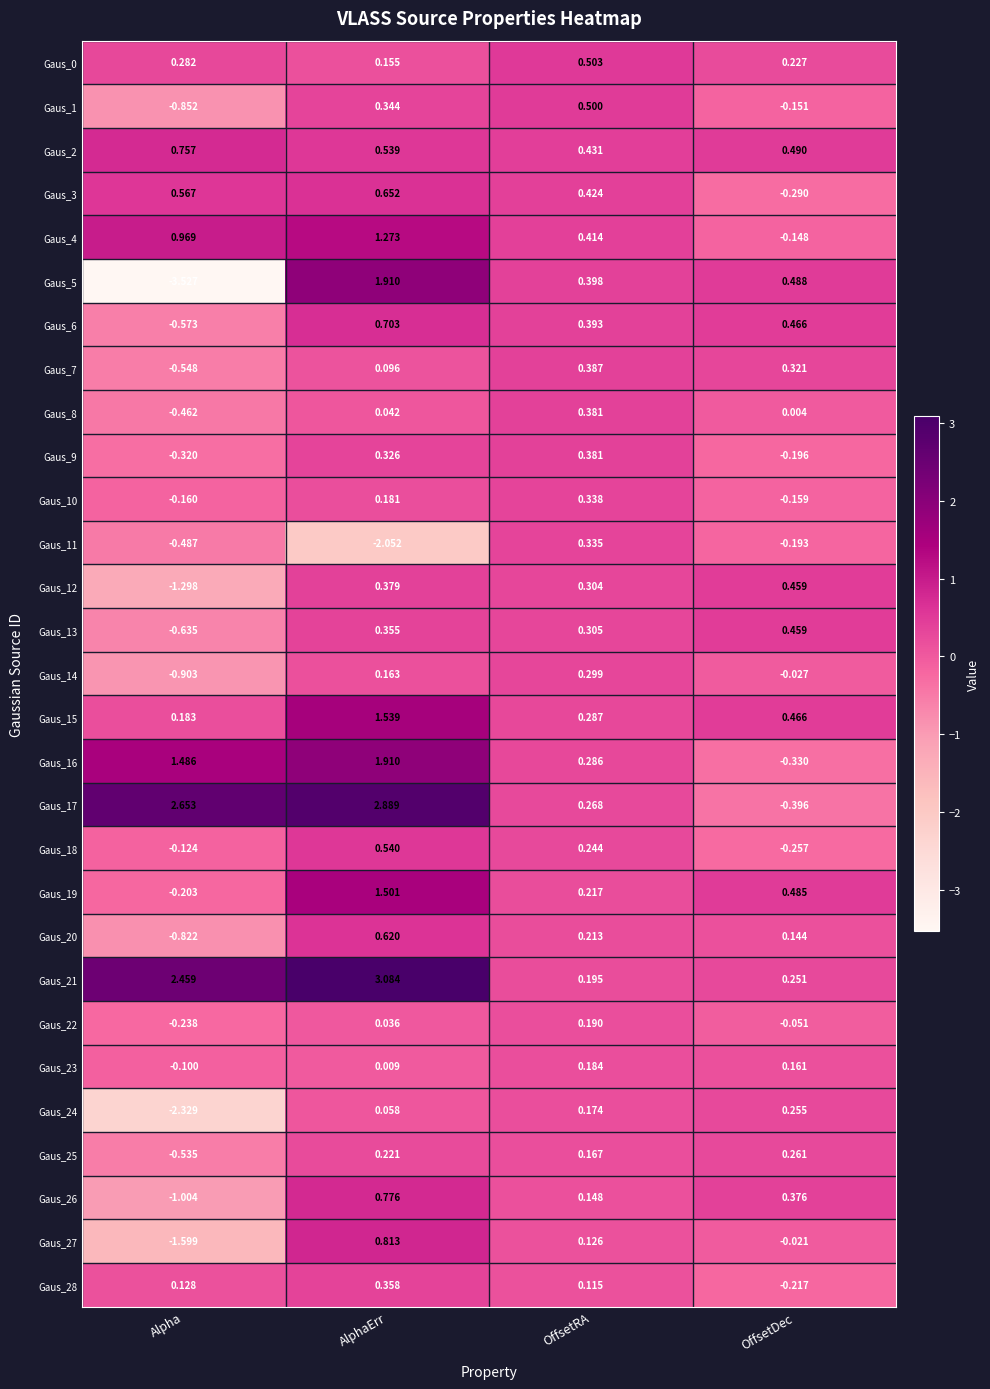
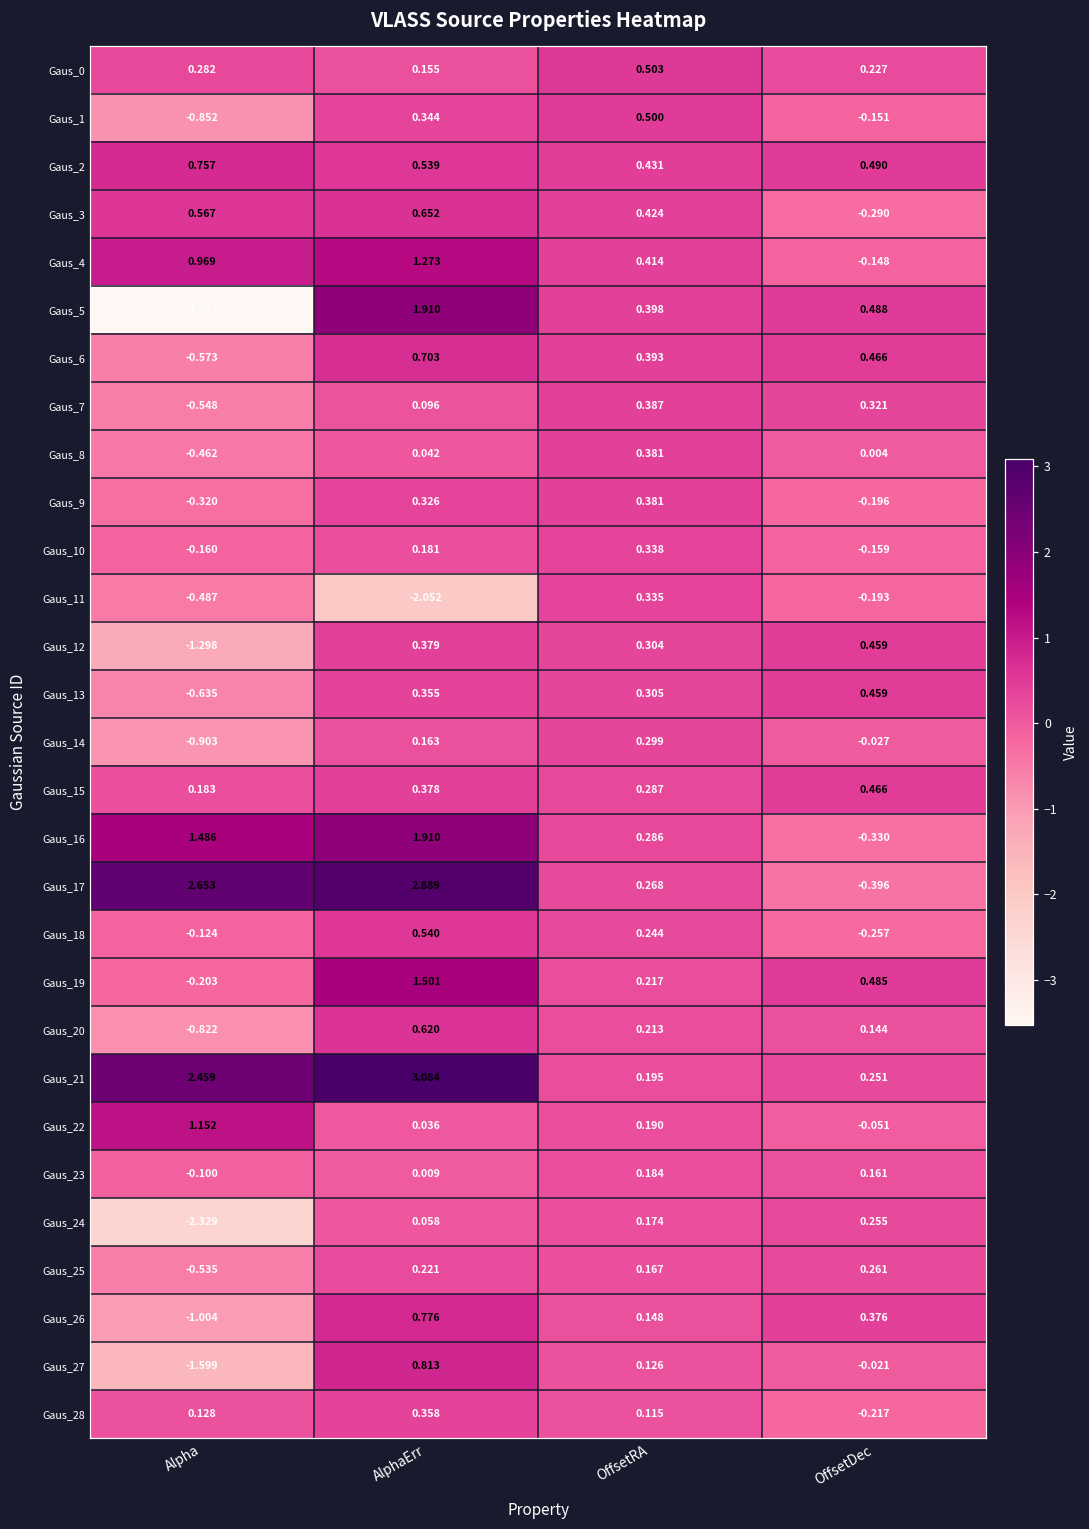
  {
    "Gaus_0": {
      "Alpha": 0.282,
      "AlphaErr": 0.155,
      "OffsetRA": 0.503,
      "OffsetDec": 0.227
    },
    "Gaus_1": {
      "Alpha": -0.852,
      "AlphaErr": 0.344,
      "OffsetRA": 0.500,
      "OffsetDec": -0.151
    },
    "Gaus_2": {
      "Alpha": 0.757,
      "AlphaErr": 0.539,
      "OffsetRA": 0.431,
      "OffsetDec": 0.490
    },
    "Gaus_3": {
      "Alpha": 0.567,
      "AlphaErr": 0.652,
      "OffsetRA": 0.424,
      "OffsetDec": -0.290
    },
    "Gaus_4": {
      "Alpha": 0.969,
      "AlphaErr": 1.273,
      "OffsetRA": 0.414,
      "OffsetDec": -0.148
    },
    "Gaus_5": {
      "AlphaErr": 1.910,
      "OffsetRA": 0.398,
      "OffsetDec": 0.488
    },
    "Gaus_6": {
      "Alpha": -0.573,
      "AlphaErr": 0.703,
      "OffsetRA": 0.393,
      "OffsetDec": 0.466
    },
    "Gaus_7": {
      "Alpha": -0.548,
      "AlphaErr": 0.096,
      "OffsetRA": 0.387,
      "OffsetDec": 0.321
    },
    "Gaus_8": {
      "Alpha": -0.462,
      "AlphaErr": 0.042,
      "OffsetRA": 0.381,
      "OffsetDec": 0.004
    },
    "Gaus_9": {
      "Alpha": -0.320,
      "AlphaErr": 0.326,
      "OffsetRA": 0.381,
      "OffsetDec": -0.196
    },
    "Gaus_10": {
      "Alpha": -0.160,
      "AlphaErr": 0.181,
      "OffsetRA": 0.338,
      "OffsetDec": -0.159
    },
    "Gaus_11": {
      "Alpha": -0.487,
      "AlphaErr": -2.052,
      "OffsetRA": 0.335,
      "OffsetDec": -0.193
    },
    "Gaus_12": {
      "Alpha": -1.298,
      "AlphaErr": 0.379,
      "OffsetRA": 0.304,
      "OffsetDec": 0.459
    },
    "Gaus_13": {
      "Alpha": -0.635,
      "AlphaErr": 0.355,
      "OffsetRA": 0.305,
      "OffsetDec": 0.459
    },
    "Gaus_14": {
      "Alpha": -0.903,
      "AlphaErr": 0.163,
      "OffsetRA": 0.299,
      "OffsetDec": -0.027
    },
    "Gaus_15": {
      "Alpha": 0.183,
-     "AlphaErr": 1.539,
+     "AlphaErr": 0.378,
      "OffsetRA": 0.287,
      "OffsetDec": 0.466
    },
    "Gaus_16": {
      "Alpha": 1.486,
      "AlphaErr": 1.910,
      "OffsetRA": 0.286,
      "OffsetDec": -0.330
    },
    "Gaus_17": {
      "Alpha": 2.653,
      "AlphaErr": 2.889,
      "OffsetRA": 0.268,
      "OffsetDec": -0.396
    },
    "Gaus_18": {
      "Alpha": -0.124,
      "AlphaErr": 0.540,
      "OffsetRA": 0.244,
      "OffsetDec": -0.257
    },
    "Gaus_19": {
      "Alpha": -0.203,
      "AlphaErr": 1.501,
      "OffsetRA": 0.217,
      "OffsetDec": 0.485
    },
    "Gaus_20": {
      "Alpha": -0.822,
      "AlphaErr": 0.620,
      "OffsetRA": 0.213,
      "OffsetDec": 0.144
    },
    "Gaus_21": {
      "Alpha": 2.459,
      "AlphaErr": 3.084,
      "OffsetRA": 0.195,
      "OffsetDec": 0.251
    },
    "Gaus_22": {
-     "Alpha": -0.238,
+     "Alpha": 1.152,
      "AlphaErr": 0.036,
      "OffsetRA": 0.190,
      "OffsetDec": -0.051
    },
    "Gaus_23": {
      "Alpha": -0.100,
      "AlphaErr": 0.009,
      "OffsetRA": 0.184,
      "OffsetDec": 0.161
    },
    "Gaus_24": {
      "AlphaErr": 0.058,
      "OffsetRA": 0.174,
      "OffsetDec": 0.255
    },
    "Gaus_25": {
      "Alpha": -0.535,
      "AlphaErr": 0.221,
      "OffsetRA": 0.167,
      "OffsetDec": 0.261
    },
    "Gaus_26": {
      "Alpha": -1.004,
      "AlphaErr": 0.776,
      "OffsetRA": 0.148,
      "OffsetDec": 0.376
    },
    "Gaus_27": {
      "Alpha": -1.599,
      "AlphaErr": 0.813,
      "OffsetRA": 0.126,
      "OffsetDec": -0.021
    },
    "Gaus_28": {
      "Alpha": 0.128,
      "AlphaErr": 0.358,
      "OffsetRA": 0.115,
      "OffsetDec": -0.217
    }
  }
